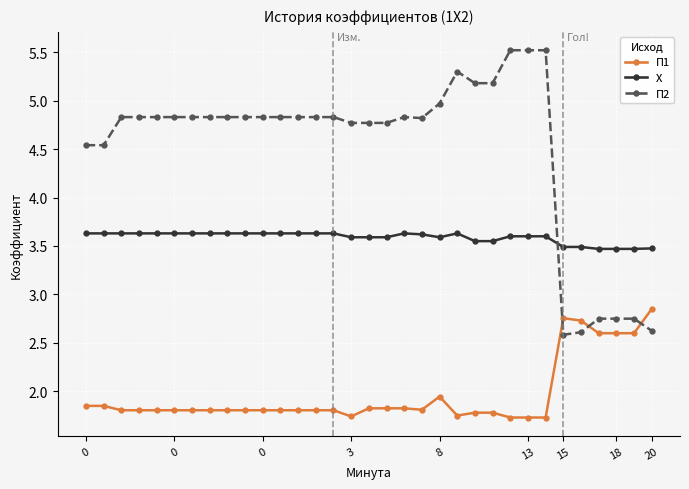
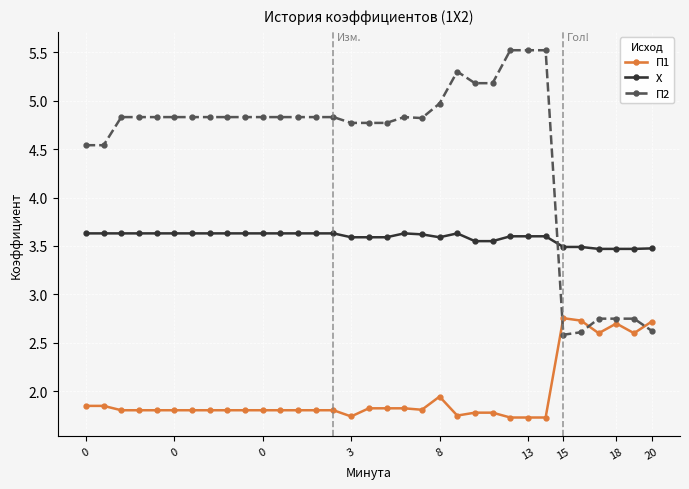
  {
    "П1": {
      "3": 1.7,
      "8": 1.9,
      "13": 1.7,
      "15": 2.8,
-     "18": 2.6,
-     "20": 2.9
+     "18": 2.7,
+     "20": 2.7
    }
  }
